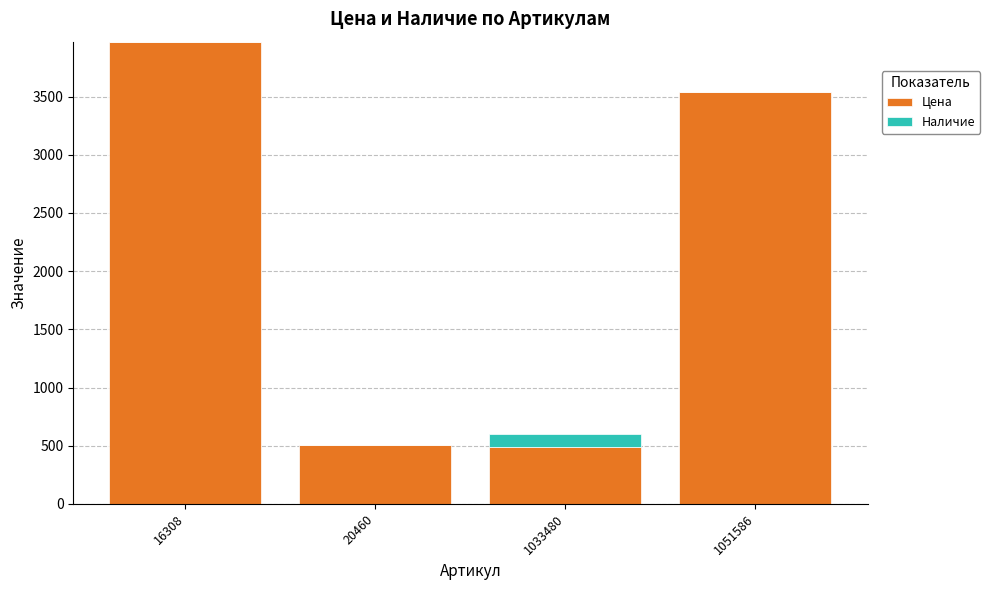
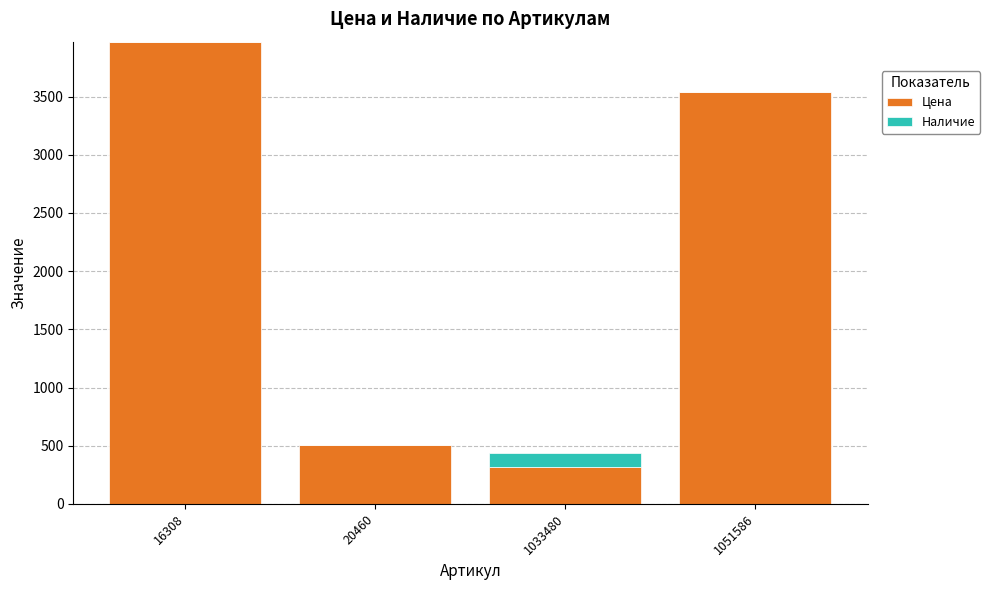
  {
    "Цена": {
      "16308": 3970,
      "20460": 510,
-     "1033480": 490,
+     "1033480": 320,
      "1051586": 3540
    },
    "Наличие": {
      "16308": 0,
      "20460": 0,
      "1033480": 120,
      "1051586": 0
    }
  }
